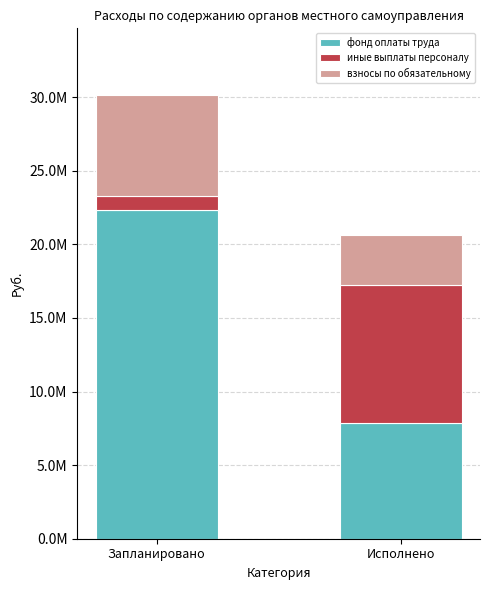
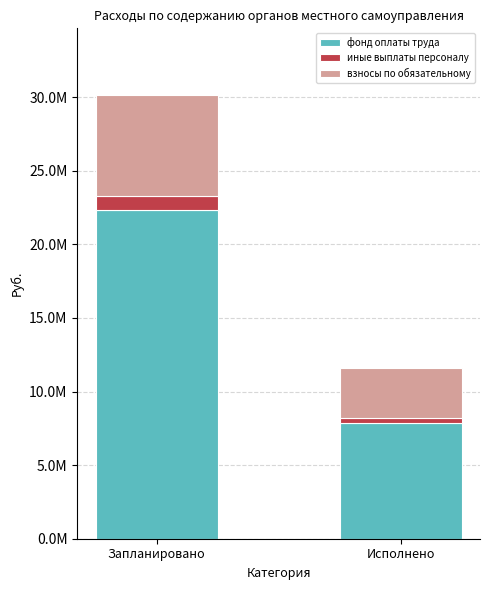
  {
    "фонд оплаты труда": {
      "Запланировано": 22300000,
      "Исполнено": 7800000
    },
    "иные выплаты персоналу": {
      "Запланировано": 1000000,
-     "Исполнено": 9400000
+     "Исполнено": 300000
    },
    "взносы по обязательному": {
      "Запланировано": 6900000,
      "Исполнено": 3400000
    }
  }
